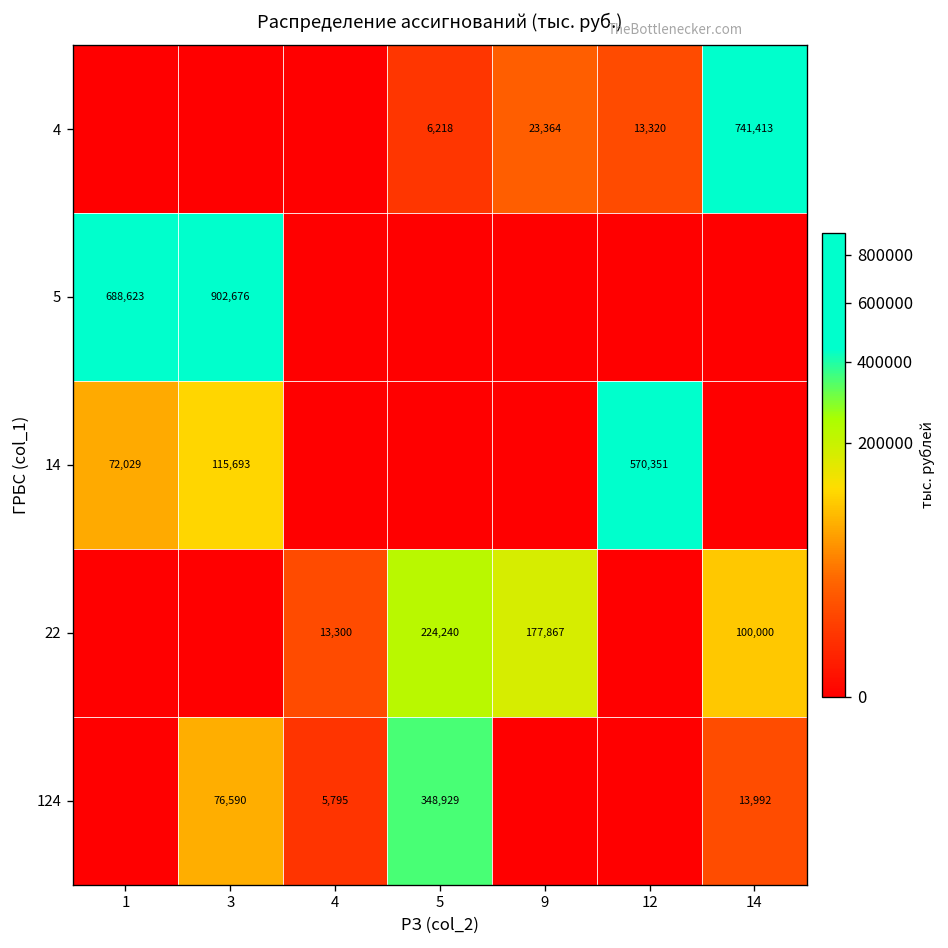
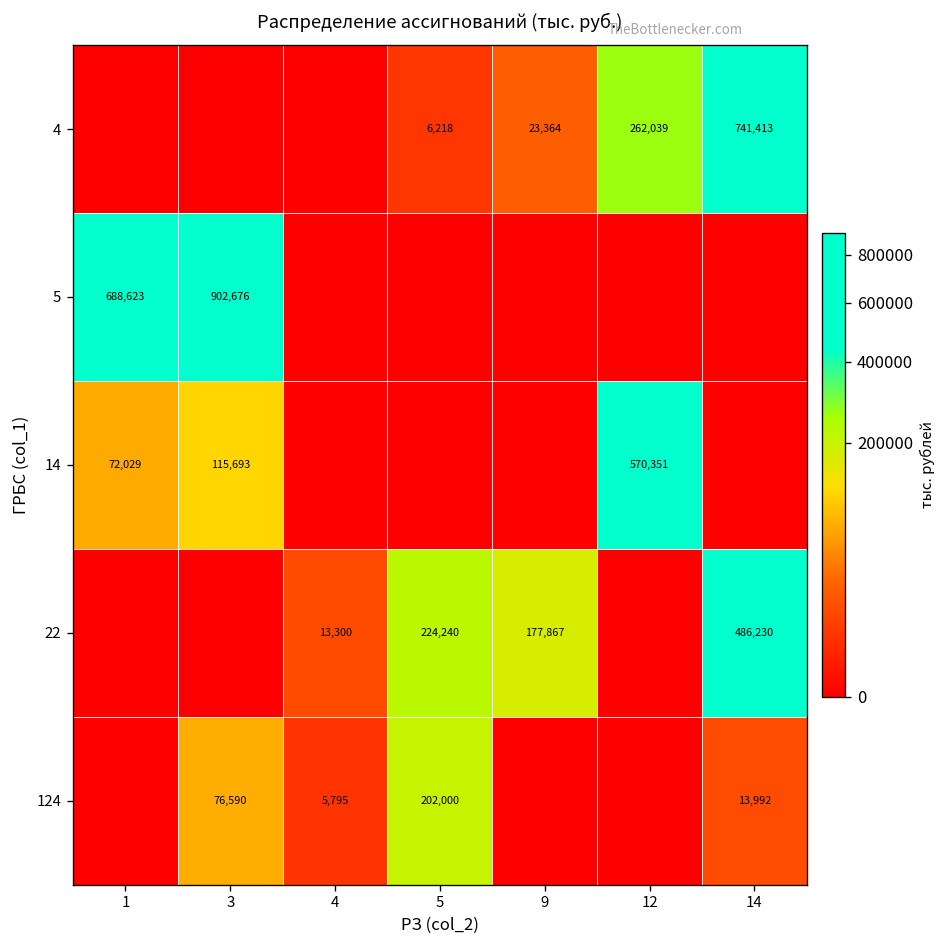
  {
    "4": {
      "5": "6,218",
      "9": "23,364",
-     "12": "13,320",
+     "12": "262,039",
      "14": "741,413"
    },
    "5": {
      "1": "688,623",
      "3": "902,676"
    },
    "14": {
      "1": "72,029",
      "3": "115,693",
      "12": "570,351"
    },
    "22": {
      "4": "13,300",
      "5": "224,240",
      "9": "177,867",
-     "14": "100,000"
+     "14": "486,230"
    },
    "124": {
      "3": "76,590",
      "4": "5,795",
-     "5": "348,929",
+     "5": "202,000",
      "14": "13,992"
    }
  }
